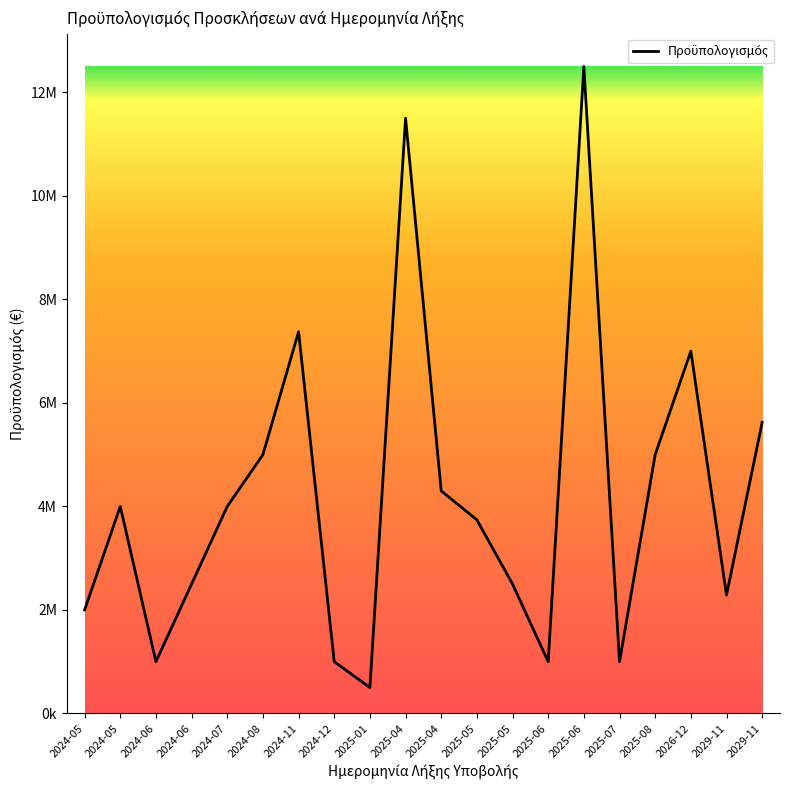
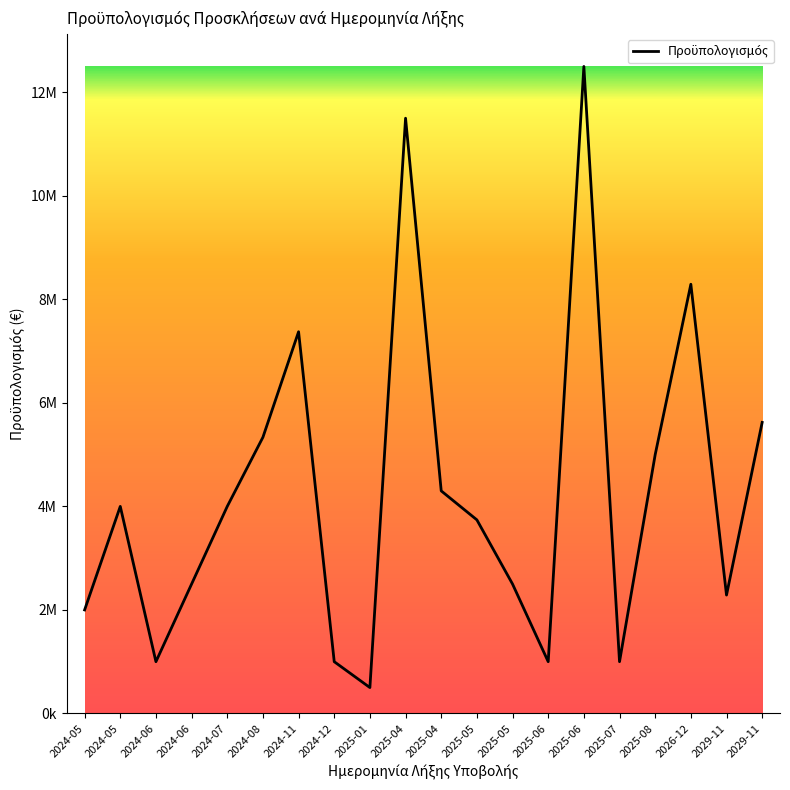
  {
    "2024-07": 4000000,
-   "2024-08": 5000000,
+   "2024-08": 5300000,
    "2024-11": 7400000,
    "2024-12": 1000000,
    "2025-01": 500000,
    "2025-07": 1000000,
    "2025-08": 5000000,
-   "2026-12": 7000000
+   "2026-12": 8300000
  }
